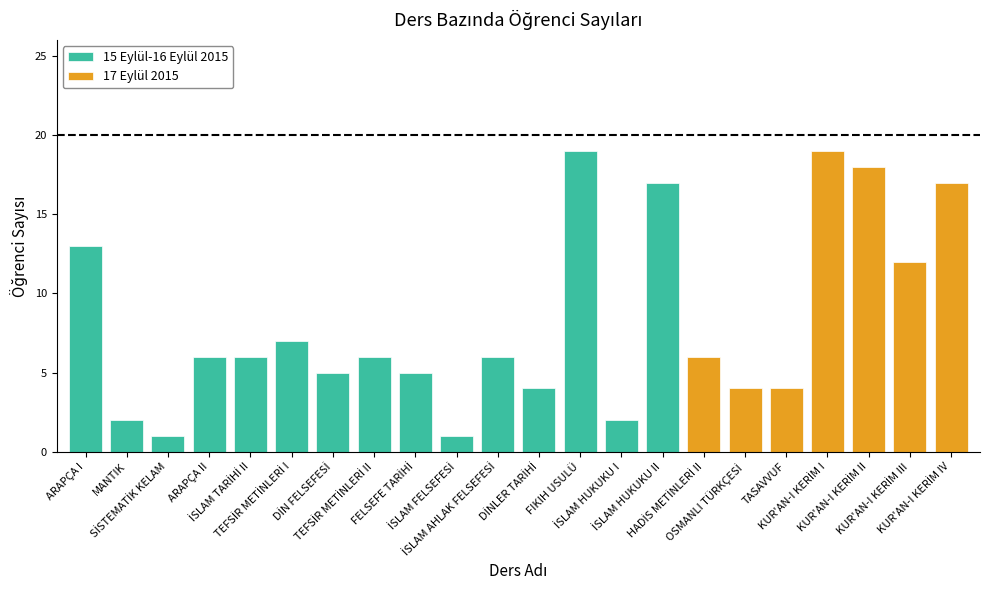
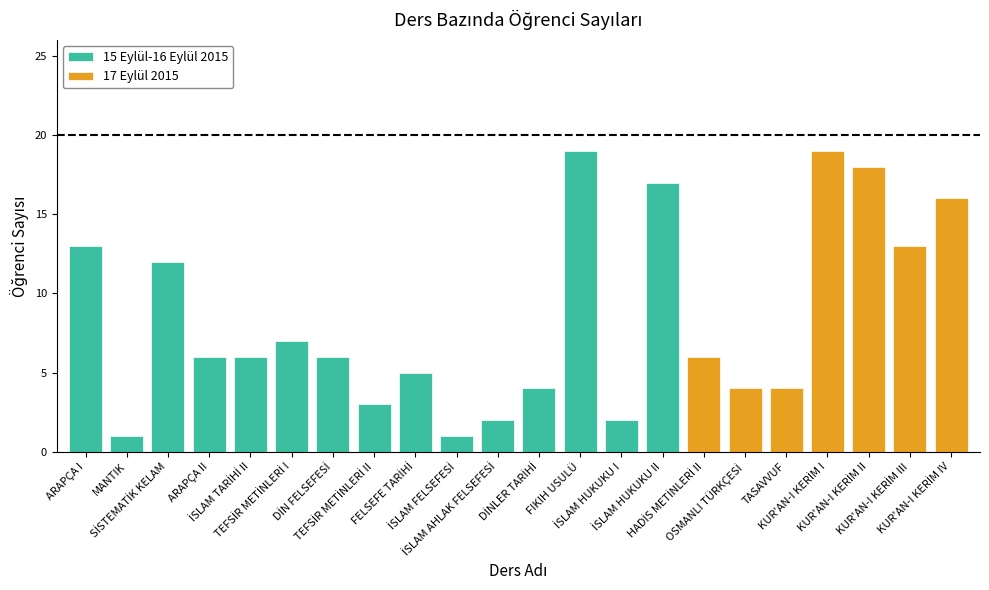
  {
    "15 Eylül-16 Eylül 2015": {
      "ARAPÇA I": 13,
-     "MANTIK": 2,
-     "SİSTEMATİK KELAM": 1,
+     "MANTIK": 1,
+     "SİSTEMATİK KELAM": 12,
      "ARAPÇA II": 6,
      "İSLAM TARİHİ II": 6,
      "TEFSİR METİNLERİ I": 7,
-     "DİN FELSEFESİ": 5,
-     "TEFSİR METİNLERİ II": 6,
+     "DİN FELSEFESİ": 6,
+     "TEFSİR METİNLERİ II": 3,
      "FELSEFE TARİHİ": 5,
      "İSLAM FELSEFESİ": 1,
-     "İSLAM AHLAK FELSEFESİ": 6,
+     "İSLAM AHLAK FELSEFESİ": 2,
      "DİNLER TARİHİ": 4,
      "FIKIH USULÜ": 19,
      "İSLAM HUKUKU I": 2,
      "İSLAM HUKUKU II": 17
    },
    "17 Eylül 2015": {
      "HADİS METİNLERİ II": 6,
      "OSMANLI TÜRKÇESİ": 4,
      "TASAVVUF": 4,
      "KUR'AN-I KERİM I": 19,
      "KUR'AN-I KERİM II": 18,
-     "KUR'AN-I KERİM III": 12,
-     "KUR'AN-I KERİM IV": 17
+     "KUR'AN-I KERİM III": 13,
+     "KUR'AN-I KERİM IV": 16
    }
  }
